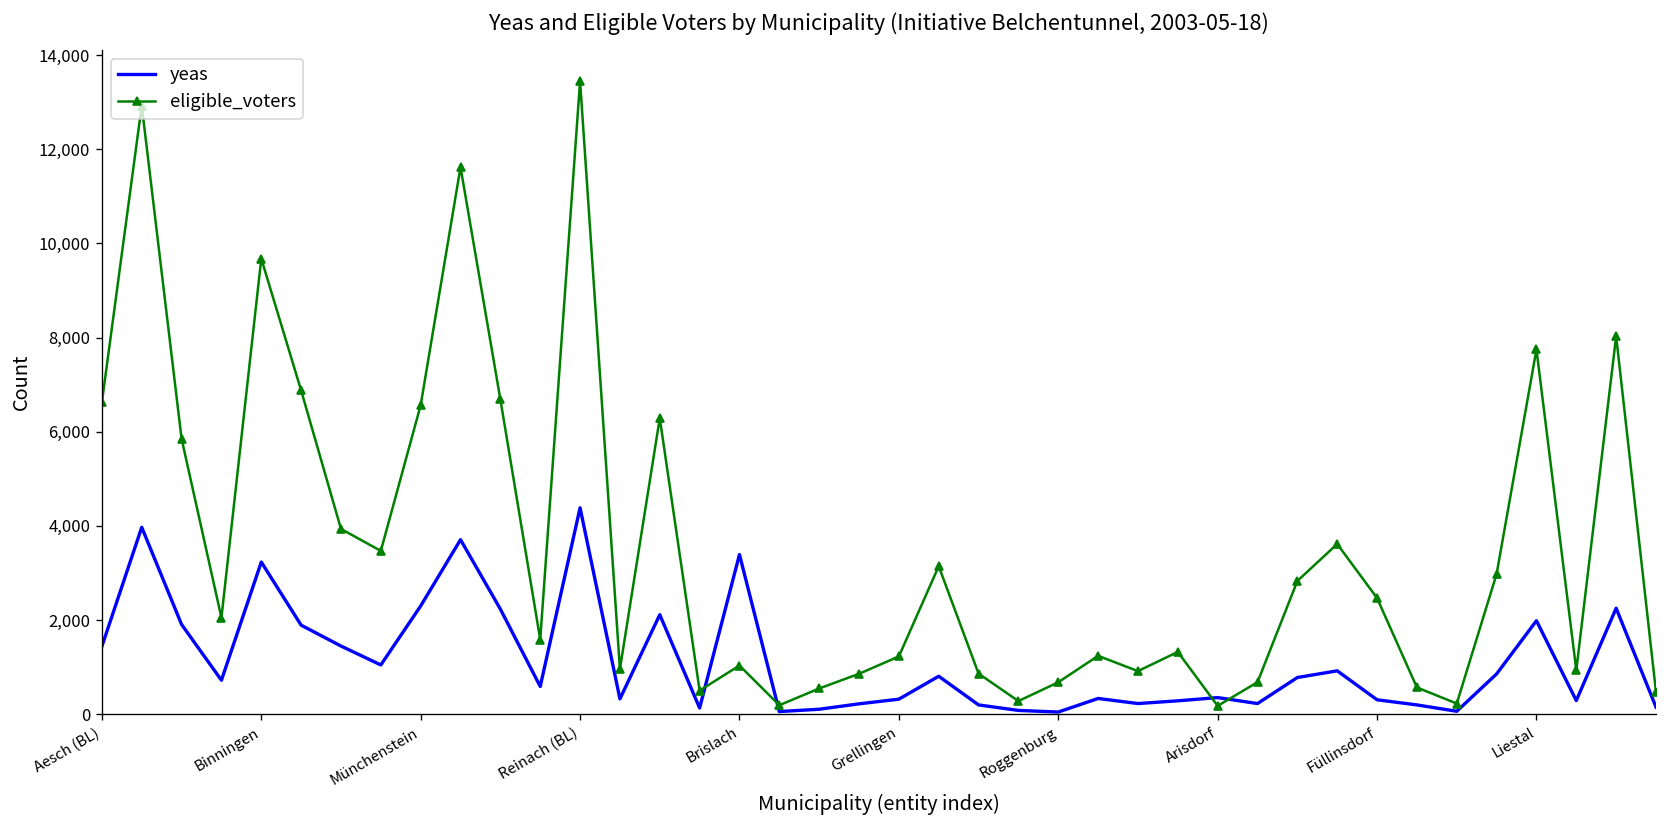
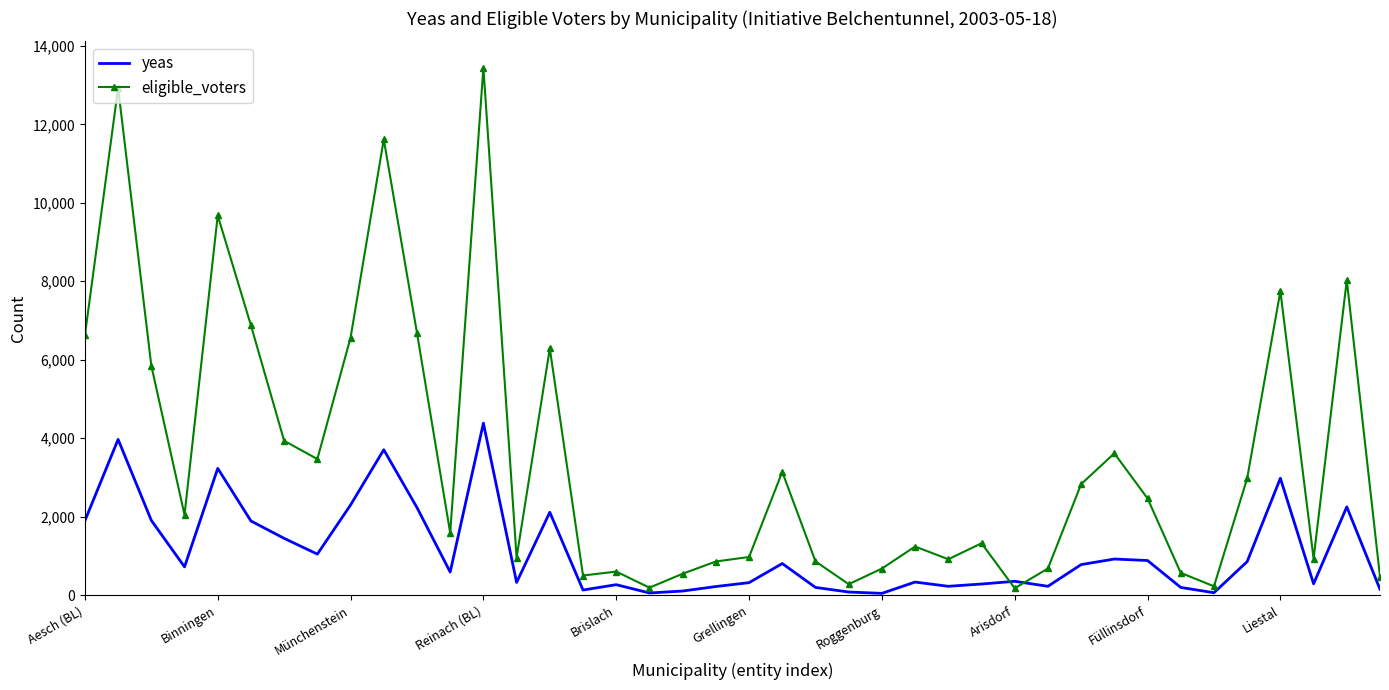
  {
    "yeas": {
-     "Aesch (BL)": "1,400",
+     "Aesch (BL)": "1,900",
      "Binningen": "3,200",
      "Münchenstein": "2,300",
      "Reinach (BL)": "4,400",
-     "Brislach": "3,400",
+     "Brislach": "300",
      "Grellingen": "300",
      "Roggenburg": "0",
      "Arisdorf": "400",
-     "Füllinsdorf": "300",
-     "Liestal": "2,000"
+     "Füllinsdorf": "900",
+     "Liestal": "3,000"
    },
    "eligible_voters": {
      "Aesch (BL)": "6,600",
      "Binningen": "9,700",
      "Münchenstein": "6,600",
      "Reinach (BL)": "13,400",
-     "Brislach": "1,000",
-     "Grellingen": "1,200",
+     "Brislach": "600",
+     "Grellingen": "1,000",
      "Roggenburg": "700",
      "Arisdorf": "200",
      "Füllinsdorf": "2,500",
      "Liestal": "7,700"
    }
  }
